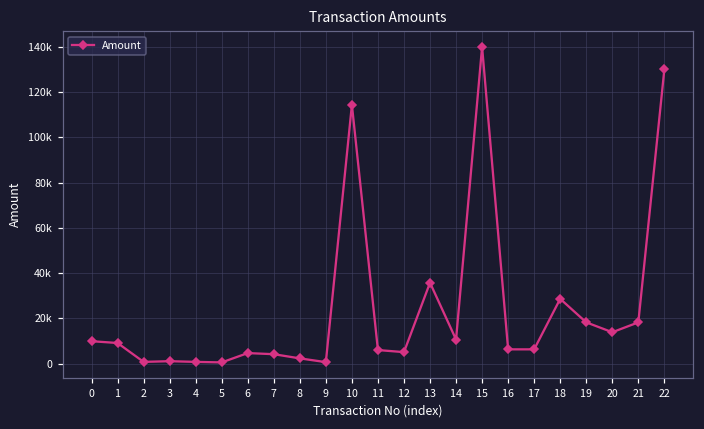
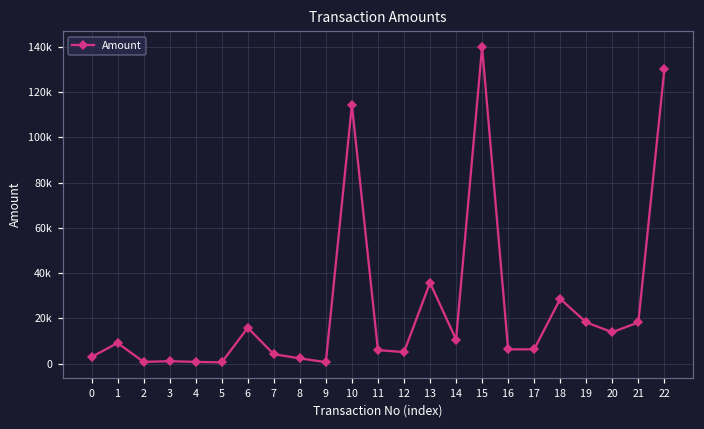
  {
-   "0": 10000,
+   "0": 3000,
    "1": 9000,
    "2": 1000,
    "3": 1000,
    "4": 1000,
    "5": 1000,
-   "6": 5000,
+   "6": 16000,
    "7": 4000,
    "8": 2000,
    "9": 1000,
    "10": 114000,
    "11": 6000,
    "12": 5000,
    "13": 36000,
    "14": 11000,
    "15": 140000,
    "16": 6000,
    "17": 6000,
    "18": 29000,
    "19": 18000,
    "20": 14000,
    "21": 18000,
    "22": 130000
  }
